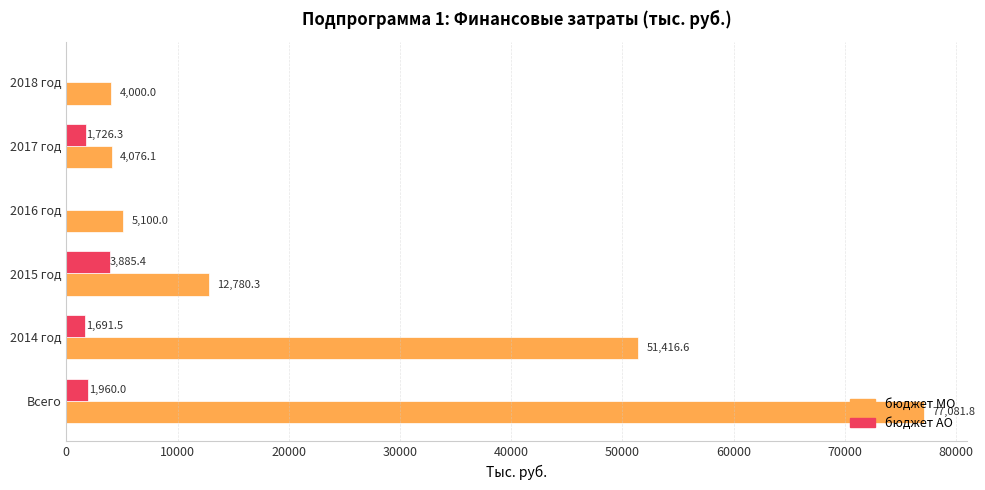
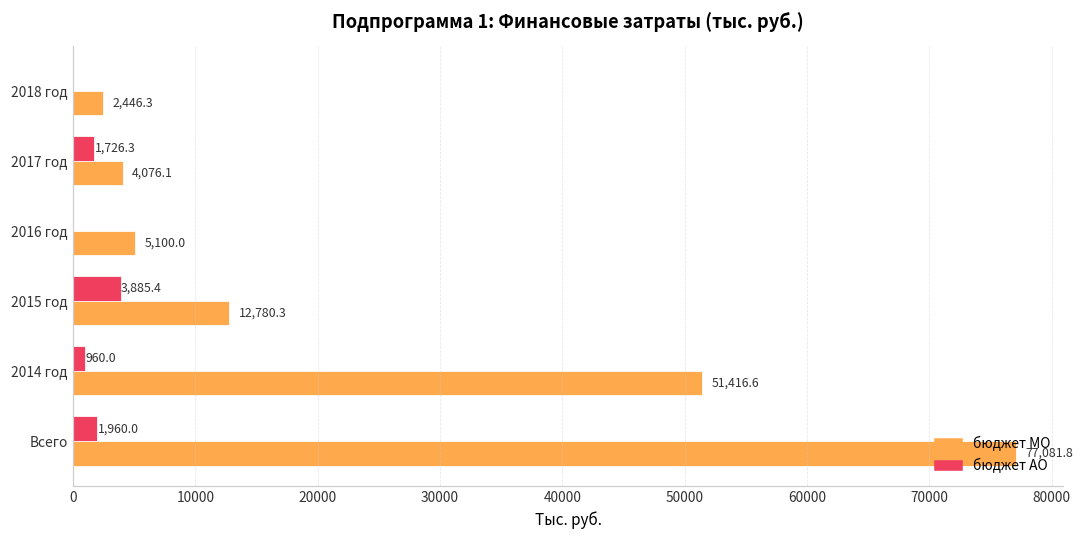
  {
    "бюджет МО": {
-     "2018 год": "4,000.0",
+     "2018 год": "2,446.3",
      "2017 год": "4,076.1",
      "2016 год": "5,100.0",
      "2015 год": "12,780.3",
      "2014 год": "51,416.6",
      "Всего": "77,081.8"
    },
    "бюджет АО": {
      "2017 год": "1,726.3",
      "2015 год": "3,885.4",
-     "2014 год": "1,691.5",
+     "2014 год": "960.0",
      "Всего": "1,960.0"
    }
  }
